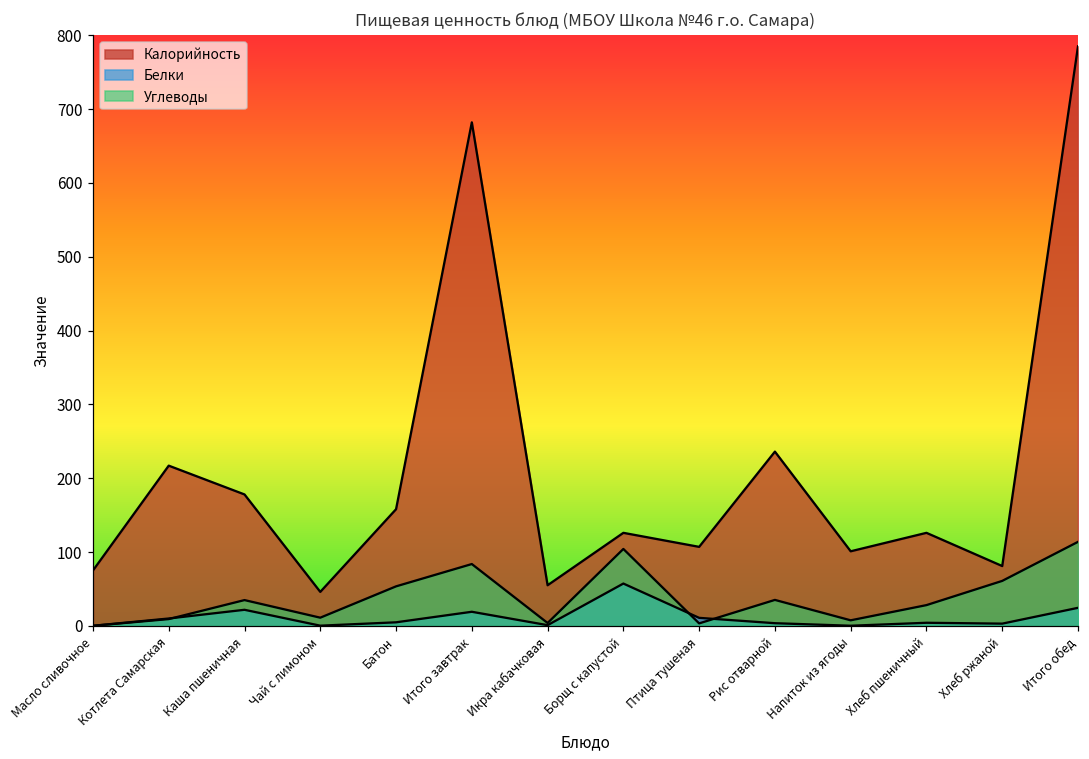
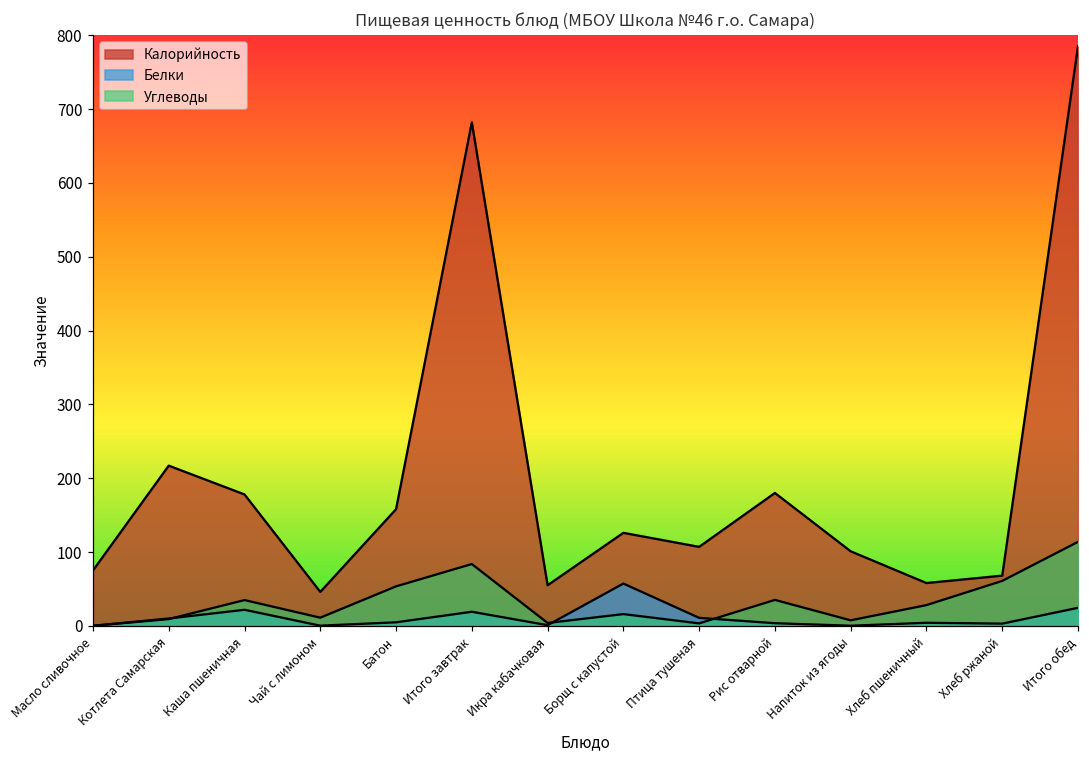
  {
    "Калорийность": {
      "Масло сливочное": 80,
      "Котлета Самарская": 220,
      "Каша пшеничная": 180,
      "Чай с лимоном": 50,
      "Батон": 160,
      "Итого завтрак": 680,
      "Икра кабачковая": 60,
      "Борщ с капустой": 130,
      "Птица тушеная": 110,
-     "Рис отварной": 240,
+     "Рис отварной": 180,
      "Напиток из ягоды": 100,
-     "Хлеб пшеничный": 130,
-     "Хлеб ржаной": 80,
+     "Хлеб пшеничный": 60,
+     "Хлеб ржаной": 70,
      "Итого обед": 790
    },
    "Белки": {
      "Каша пшеничная": 20,
      "Чай с лимоном": 0,
      "Батон": 0,
      "Итого завтрак": 20,
      "Борщ с капустой": 60,
      "Птица тушеная": 10,
      "Рис отварной": 0,
      "Напиток из ягоды": 0,
      "Хлеб пшеничный": 0,
      "Хлеб ржаной": 0,
      "Итого обед": 20
    },
    "Углеводы": {
      "Каша пшеничная": 30,
      "Чай с лимоном": 10,
      "Батон": 50,
      "Итого завтрак": 80,
-     "Борщ с капустой": 100,
+     "Борщ с капустой": 20,
      "Птица тушеная": 0,
      "Рис отварной": 40,
      "Напиток из ягоды": 10,
      "Хлеб пшеничный": 30,
      "Хлеб ржаной": 60,
      "Итого обед": 110
    }
  }
